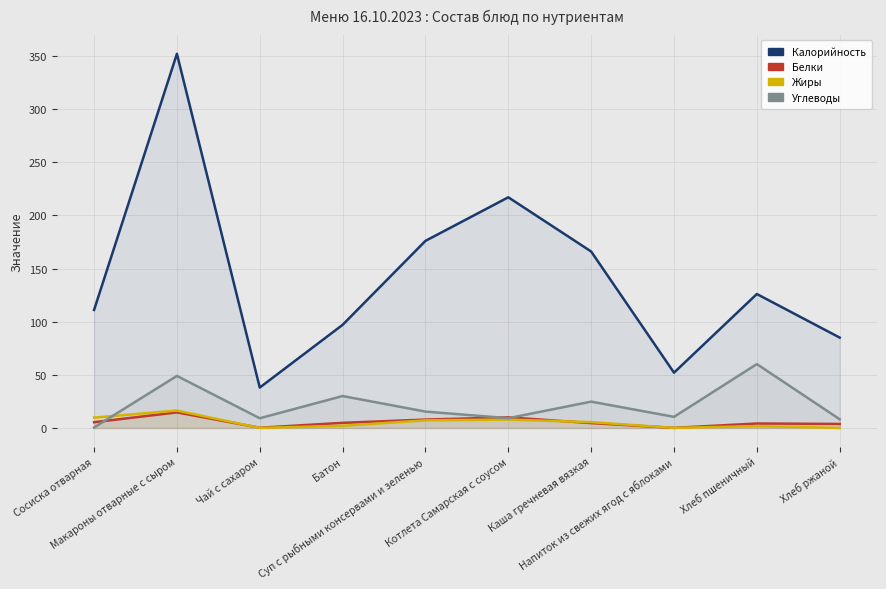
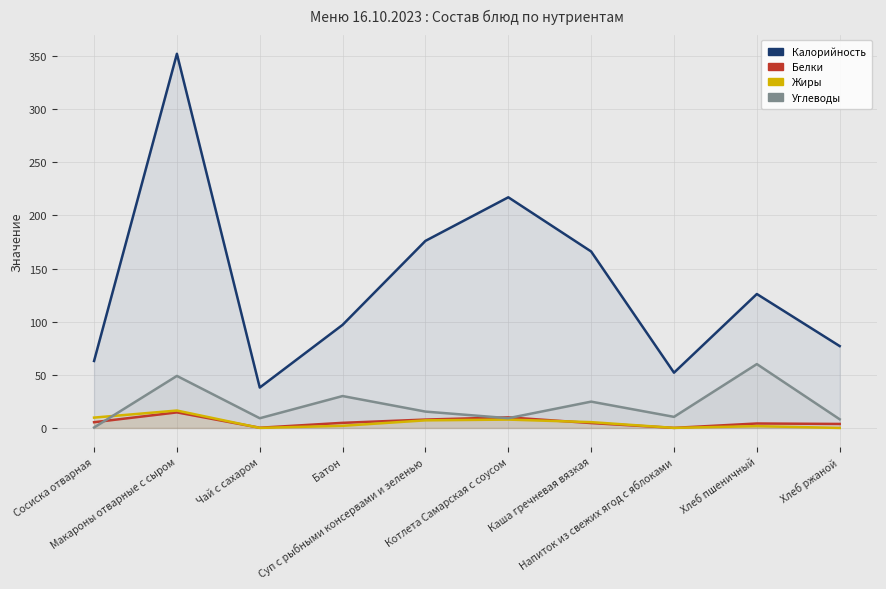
  {
    "Калорийность": {
-     "Сосиска отварная": 111,
+     "Сосиска отварная": 63,
      "Макароны отварные с сыром": 352,
      "Чай с сахаром": 38,
      "Батон": 97,
      "Суп с рыбными консервами и зеленью": 176,
      "Котлета Самарская с соусом": 217,
      "Каша гречневая вязкая": 166,
      "Напиток из свежих ягод с яблоками": 52,
      "Хлеб пшеничный": 126,
-     "Хлеб ржаной": 85
+     "Хлеб ржаной": 77
    },
    "Белки": {
      "Сосиска отварная": 5,
      "Батон": 5,
      "Хлеб пшеничный": 4,
      "Хлеб ржаной": 4
    },
    "Жиры": {
      "Сосиска отварная": 10,
      "Батон": 2,
      "Хлеб пшеничный": 2,
      "Хлеб ржаной": 0
    },
    "Углеводы": {
      "Сосиска отварная": 0,
      "Макароны отварные с сыром": 49,
      "Чай с сахаром": 9,
      "Батон": 30,
      "Суп с рыбными консервами и зеленью": 15,
      "Каша гречневая вязкая": 25,
      "Напиток из свежих ягод с яблоками": 10,
      "Хлеб пшеничный": 60,
      "Хлеб ржаной": 8
    }
  }
